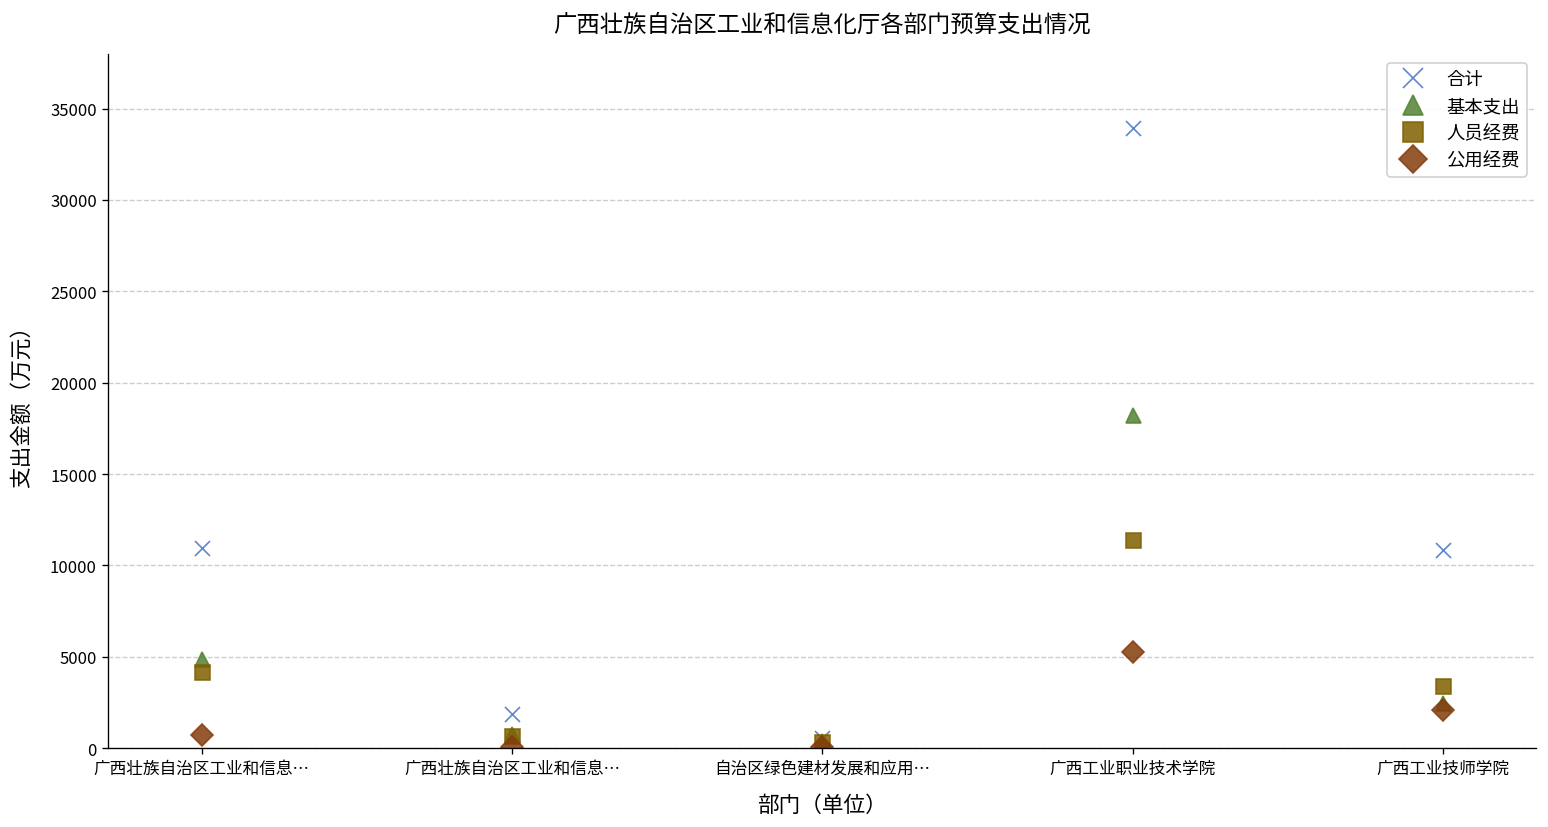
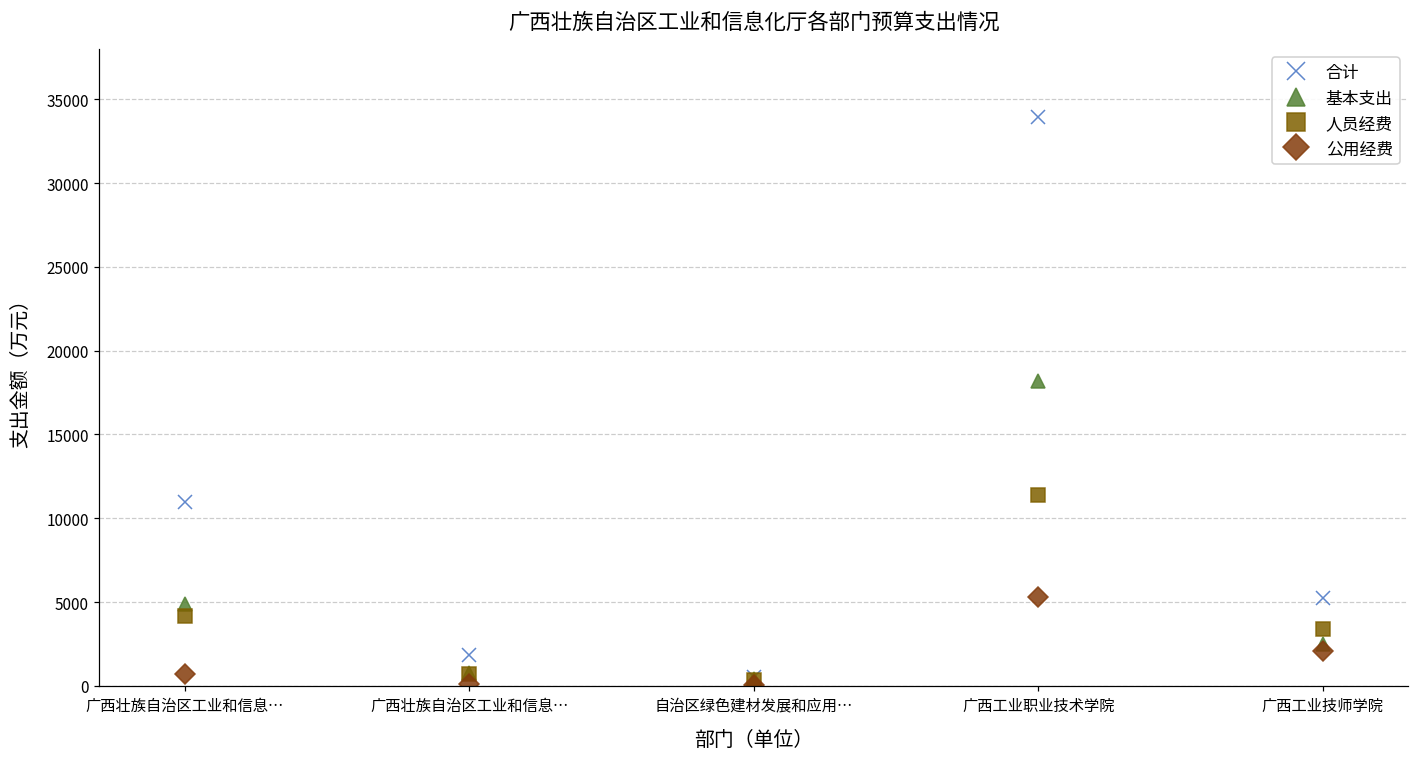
  {
    "合计": {
      "广西工业职业技术学院": 33900,
-     "广西工业技师学院": 10800
+     "广西工业技师学院": 5200
    },
    "基本支出": {
      "广西工业职业技术学院": 18200,
      "广西工业技师学院": 2500
    }
  }
